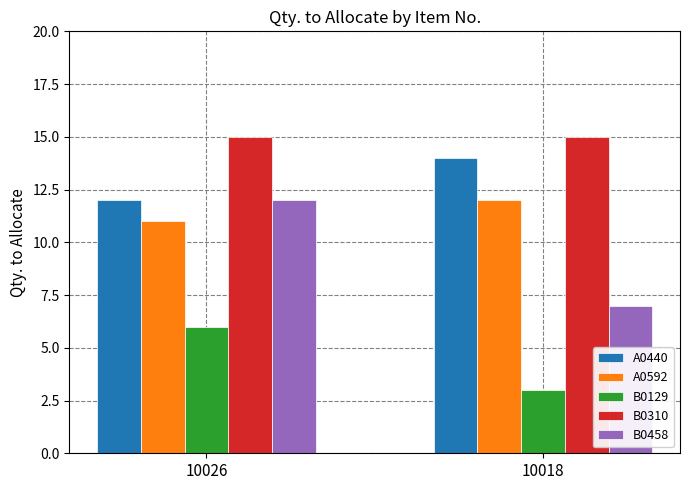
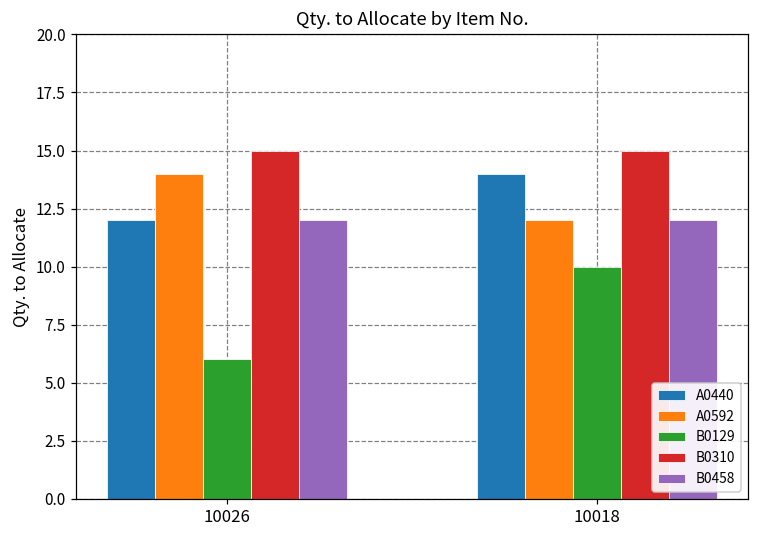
  {
    "A0440": {
      "10026": 12,
      "10018": 14
    },
    "A0592": {
-     "10026": 11,
+     "10026": 14,
      "10018": 12
    },
    "B0129": {
      "10026": 6,
-     "10018": 3
+     "10018": 10
    },
    "B0310": {
      "10026": 15,
      "10018": 15
    },
    "B0458": {
      "10026": 12,
-     "10018": 7
+     "10018": 12
    }
  }
